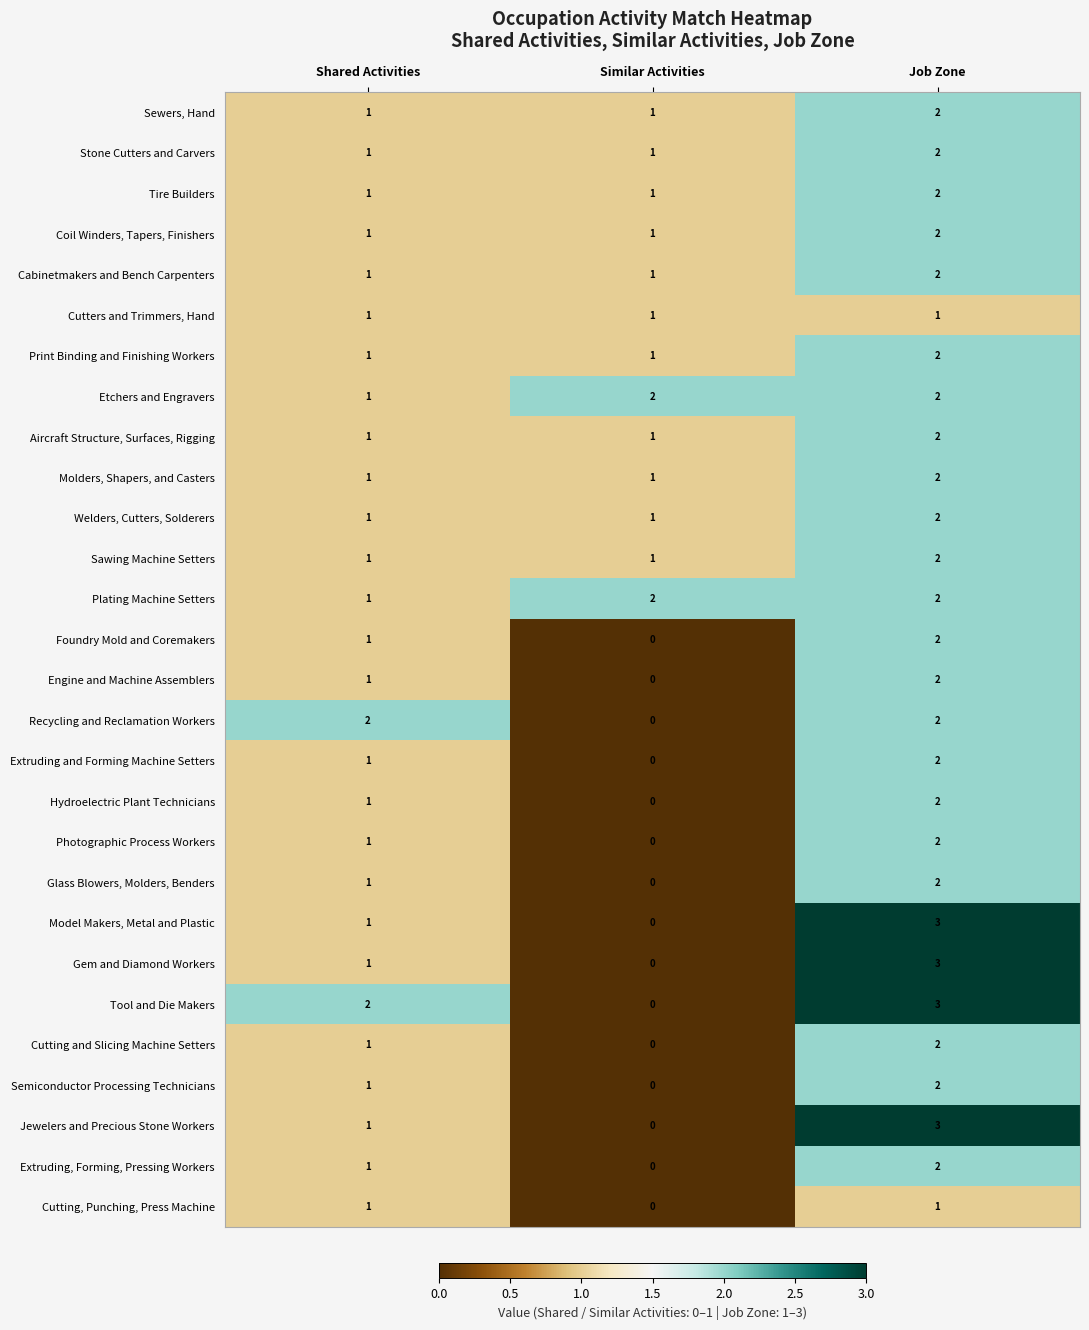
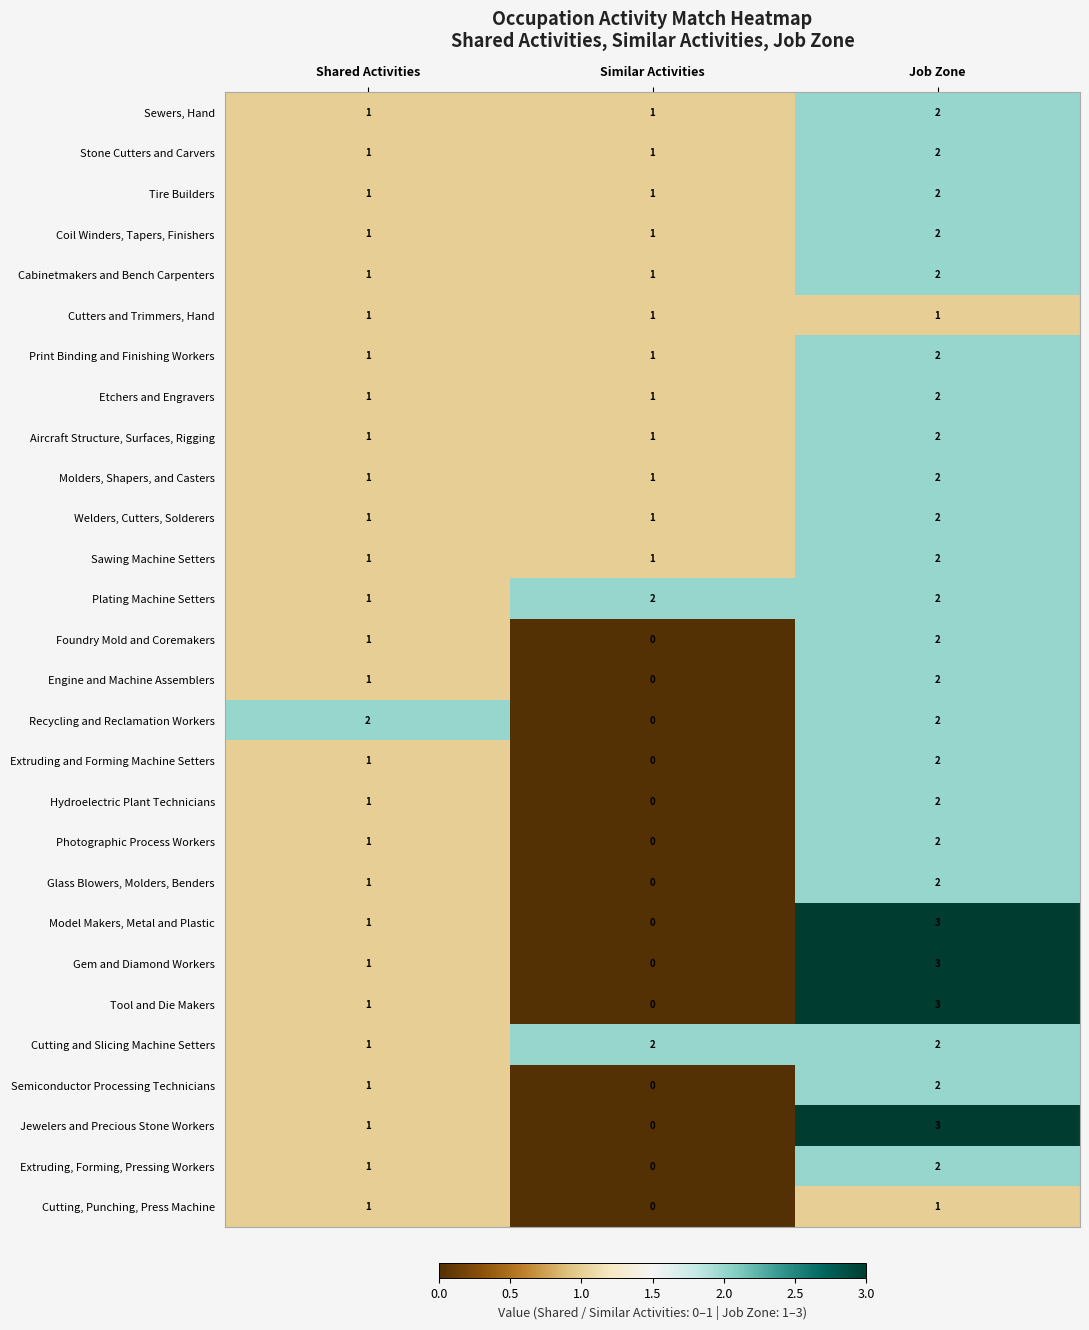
  {
    "Sewers, Hand": {
      "Shared Activities": 1,
      "Similar Activities": 1,
      "Job Zone": 2
    },
    "Stone Cutters and Carvers": {
      "Shared Activities": 1,
      "Similar Activities": 1,
      "Job Zone": 2
    },
    "Tire Builders": {
      "Shared Activities": 1,
      "Similar Activities": 1,
      "Job Zone": 2
    },
    "Coil Winders, Tapers, Finishers": {
      "Shared Activities": 1,
      "Similar Activities": 1,
      "Job Zone": 2
    },
    "Cabinetmakers and Bench Carpenters": {
      "Shared Activities": 1,
      "Similar Activities": 1,
      "Job Zone": 2
    },
    "Cutters and Trimmers, Hand": {
      "Shared Activities": 1,
      "Similar Activities": 1,
      "Job Zone": 1
    },
    "Print Binding and Finishing Workers": {
      "Shared Activities": 1,
      "Similar Activities": 1,
      "Job Zone": 2
    },
    "Etchers and Engravers": {
      "Shared Activities": 1,
-     "Similar Activities": 2,
+     "Similar Activities": 1,
      "Job Zone": 2
    },
    "Aircraft Structure, Surfaces, Rigging": {
      "Shared Activities": 1,
      "Similar Activities": 1,
      "Job Zone": 2
    },
    "Molders, Shapers, and Casters": {
      "Shared Activities": 1,
      "Similar Activities": 1,
      "Job Zone": 2
    },
    "Welders, Cutters, Solderers": {
      "Shared Activities": 1,
      "Similar Activities": 1,
      "Job Zone": 2
    },
    "Sawing Machine Setters": {
      "Shared Activities": 1,
      "Similar Activities": 1,
      "Job Zone": 2
    },
    "Plating Machine Setters": {
      "Shared Activities": 1,
      "Similar Activities": 2,
      "Job Zone": 2
    },
    "Foundry Mold and Coremakers": {
      "Shared Activities": 1,
      "Similar Activities": 0,
      "Job Zone": 2
    },
    "Engine and Machine Assemblers": {
      "Shared Activities": 1,
      "Similar Activities": 0,
      "Job Zone": 2
    },
    "Recycling and Reclamation Workers": {
      "Shared Activities": 2,
      "Similar Activities": 0,
      "Job Zone": 2
    },
    "Extruding and Forming Machine Setters": {
      "Shared Activities": 1,
      "Similar Activities": 0,
      "Job Zone": 2
    },
    "Hydroelectric Plant Technicians": {
      "Shared Activities": 1,
      "Similar Activities": 0,
      "Job Zone": 2
    },
    "Photographic Process Workers": {
      "Shared Activities": 1,
      "Similar Activities": 0,
      "Job Zone": 2
    },
    "Glass Blowers, Molders, Benders": {
      "Shared Activities": 1,
      "Similar Activities": 0,
      "Job Zone": 2
    },
    "Model Makers, Metal and Plastic": {
      "Shared Activities": 1,
      "Similar Activities": 0,
      "Job Zone": 3
    },
    "Gem and Diamond Workers": {
      "Shared Activities": 1,
      "Similar Activities": 0,
      "Job Zone": 3
    },
    "Tool and Die Makers": {
-     "Shared Activities": 2,
+     "Shared Activities": 1,
      "Similar Activities": 0,
      "Job Zone": 3
    },
    "Cutting and Slicing Machine Setters": {
      "Shared Activities": 1,
-     "Similar Activities": 0,
+     "Similar Activities": 2,
      "Job Zone": 2
    },
    "Semiconductor Processing Technicians": {
      "Shared Activities": 1,
      "Similar Activities": 0,
      "Job Zone": 2
    },
    "Jewelers and Precious Stone Workers": {
      "Shared Activities": 1,
      "Similar Activities": 0,
      "Job Zone": 3
    },
    "Extruding, Forming, Pressing Workers": {
      "Shared Activities": 1,
      "Similar Activities": 0,
      "Job Zone": 2
    },
    "Cutting, Punching, Press Machine": {
      "Shared Activities": 1,
      "Similar Activities": 0,
      "Job Zone": 1
    }
  }
